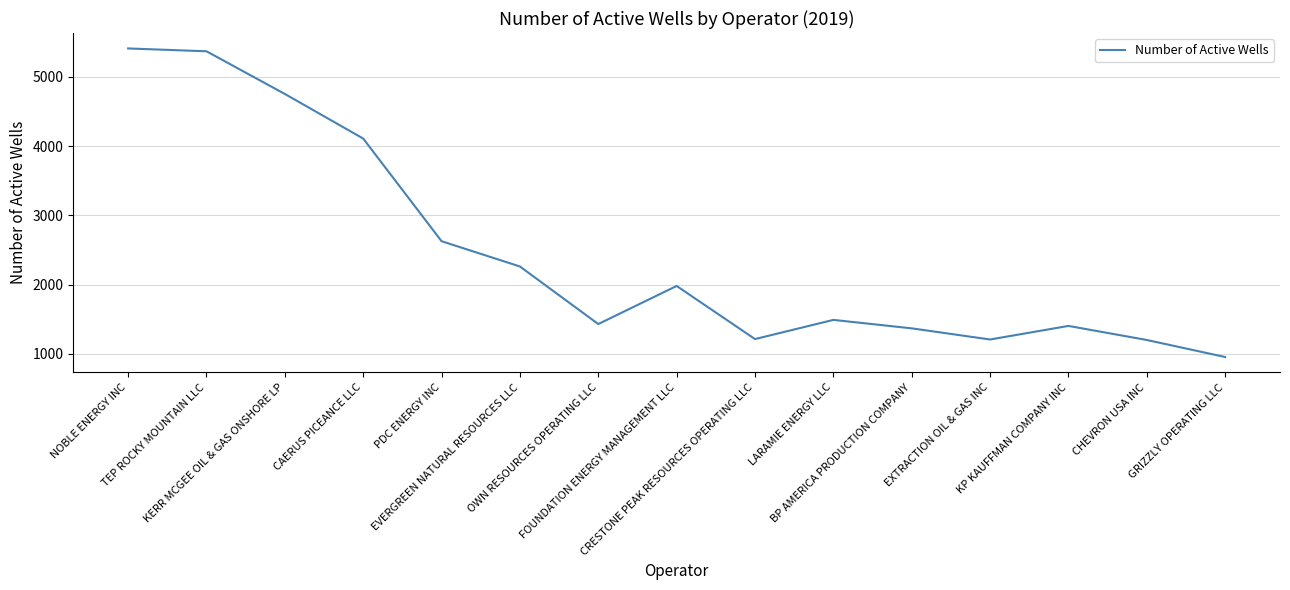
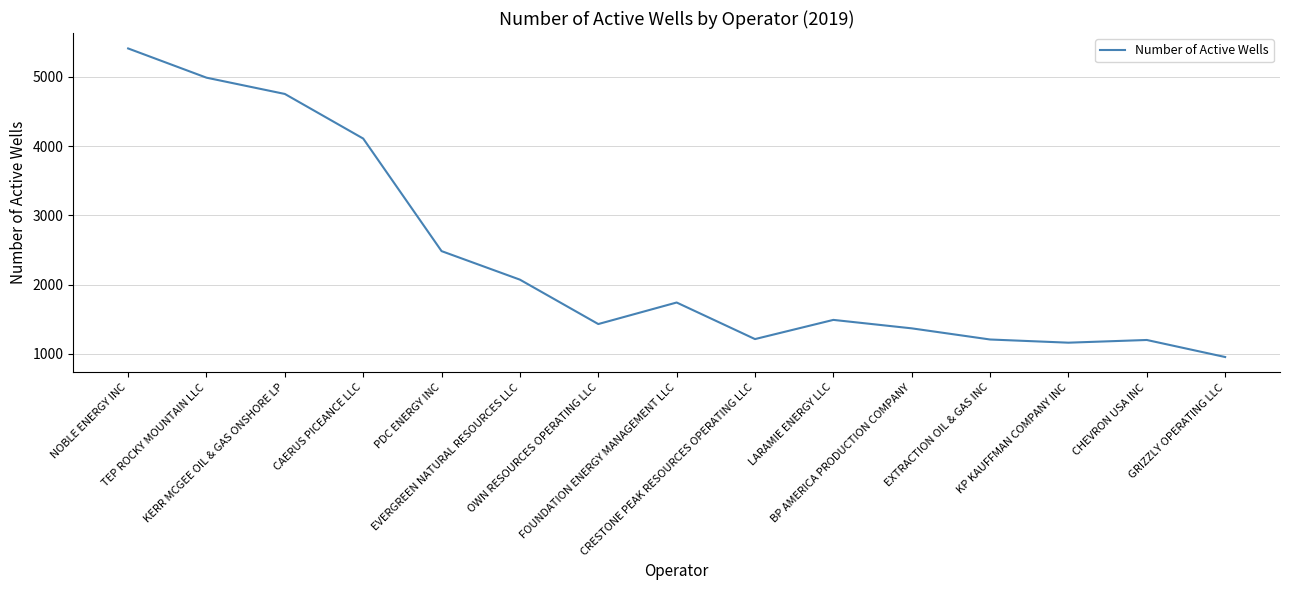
  {
    "NOBLE ENERGY INC": 5400,
-   "TEP ROCKY MOUNTAIN LLC": 5400,
+   "TEP ROCKY MOUNTAIN LLC": 5000,
    "KERR MCGEE OIL & GAS ONSHORE LP": 4800,
    "CAERUS PICEANCE LLC": 4100,
-   "PDC ENERGY INC": 2600,
-   "EVERGREEN NATURAL RESOURCES LLC": 2300,
+   "PDC ENERGY INC": 2500,
+   "EVERGREEN NATURAL RESOURCES LLC": 2100,
    "OWN RESOURCES OPERATING LLC": 1400,
-   "FOUNDATION ENERGY MANAGEMENT LLC": 2000,
+   "FOUNDATION ENERGY MANAGEMENT LLC": 1700,
    "CRESTONE PEAK RESOURCES OPERATING LLC": 1200,
    "LARAMIE ENERGY LLC": 1500,
    "BP AMERICA PRODUCTION COMPANY": 1400,
    "EXTRACTION OIL & GAS INC": 1200,
-   "KP KAUFFMAN COMPANY INC": 1400,
+   "KP KAUFFMAN COMPANY INC": 1200,
    "CHEVRON USA INC": 1200,
    "GRIZZLY OPERATING LLC": 1000
  }
